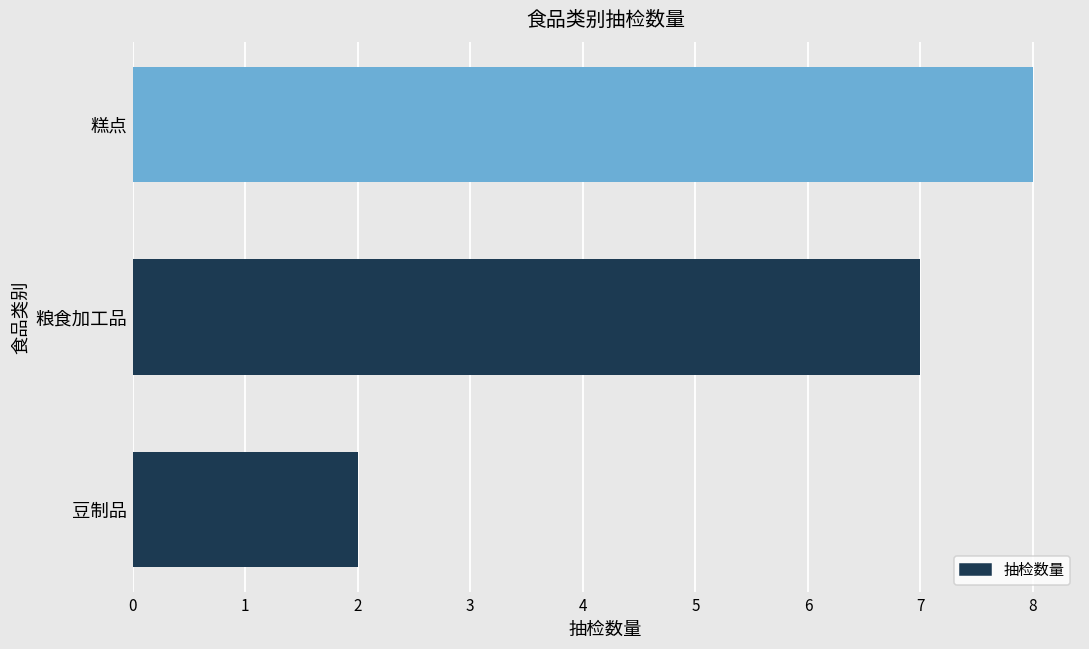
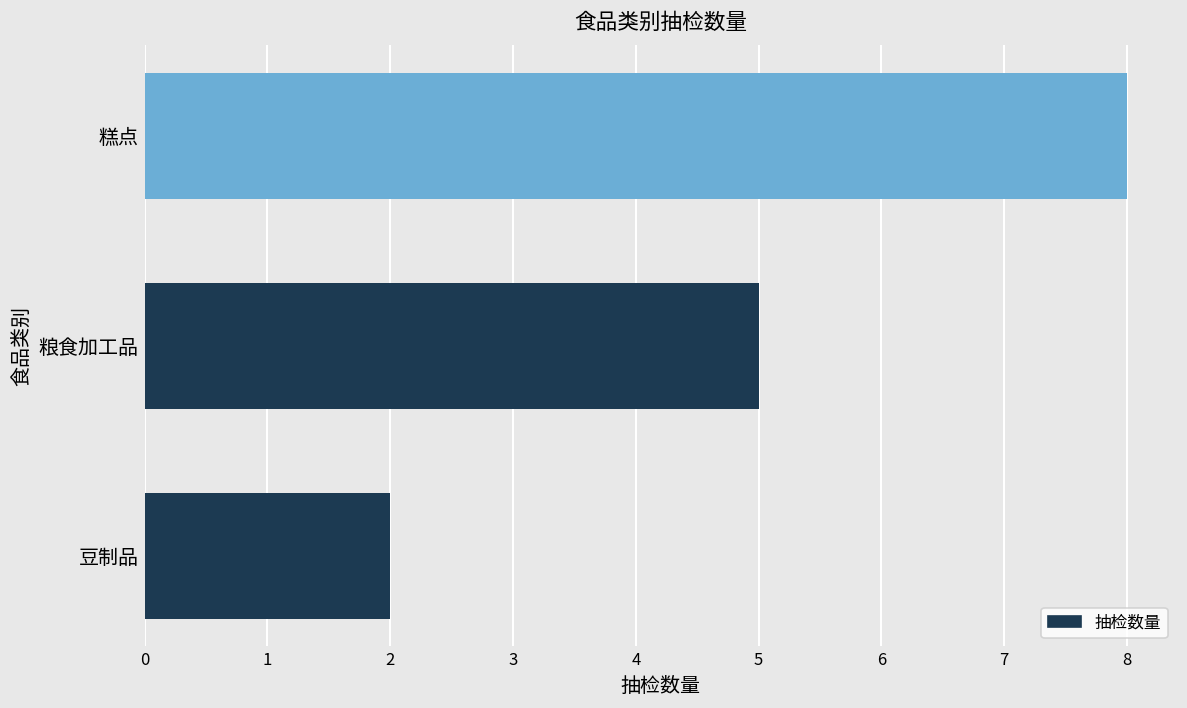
  {
    "糕点": 8,
-   "粮食加工品": 7,
+   "粮食加工品": 5,
    "豆制品": 2
  }
